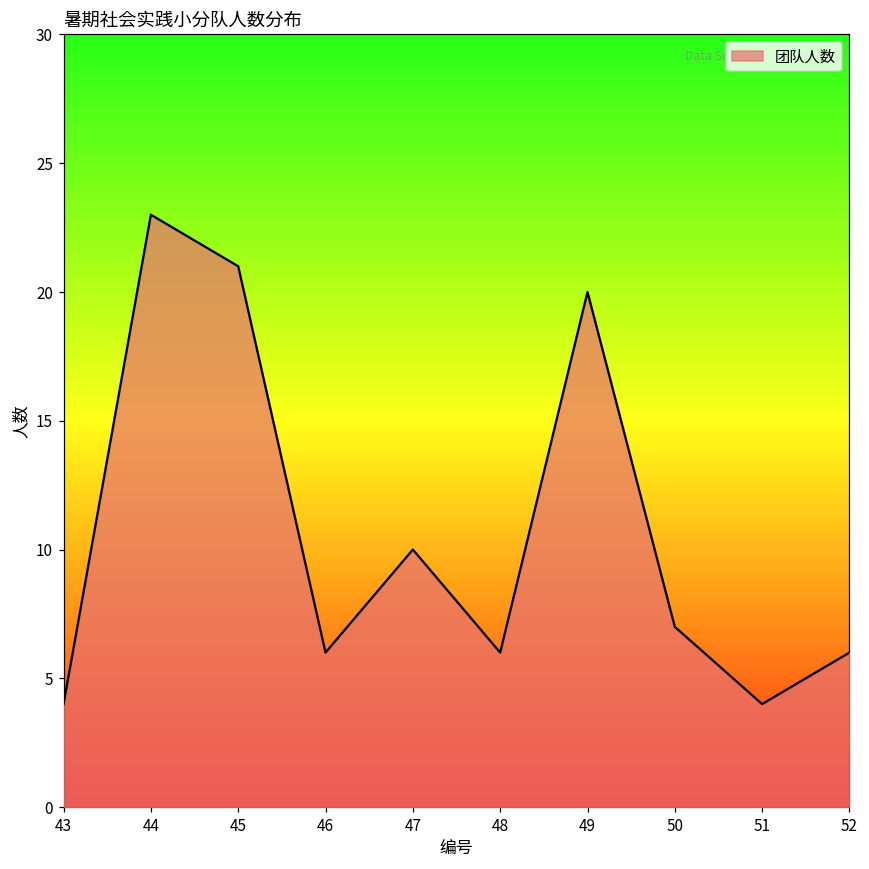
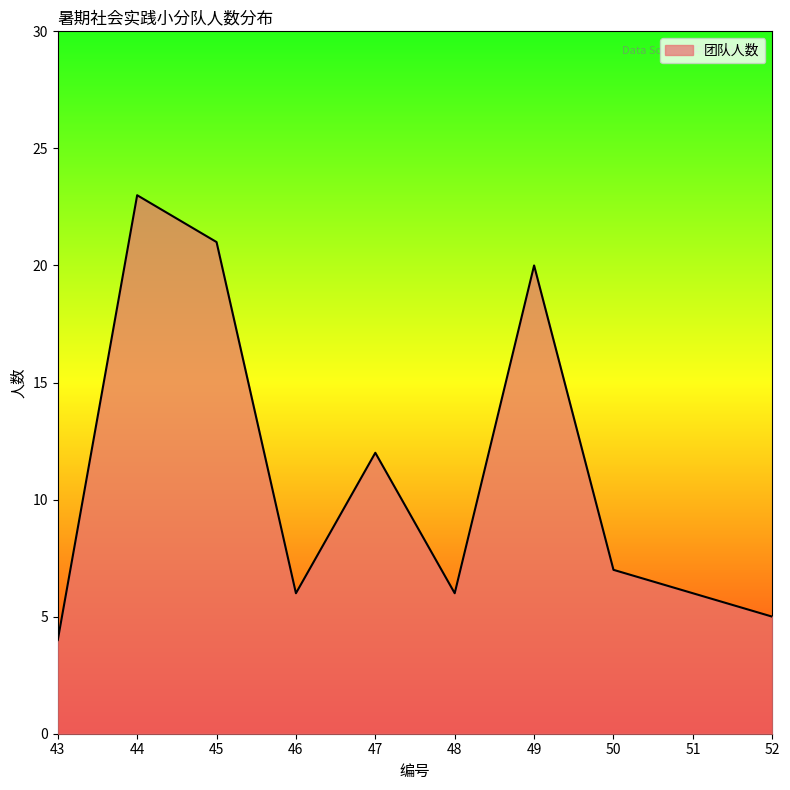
  {
    "43": 4,
    "44": 23,
    "45": 21,
    "46": 6,
-   "47": 10,
+   "47": 12,
    "48": 6,
    "49": 20,
    "50": 7,
-   "51": 4,
-   "52": 6
+   "51": 6,
+   "52": 5
  }
